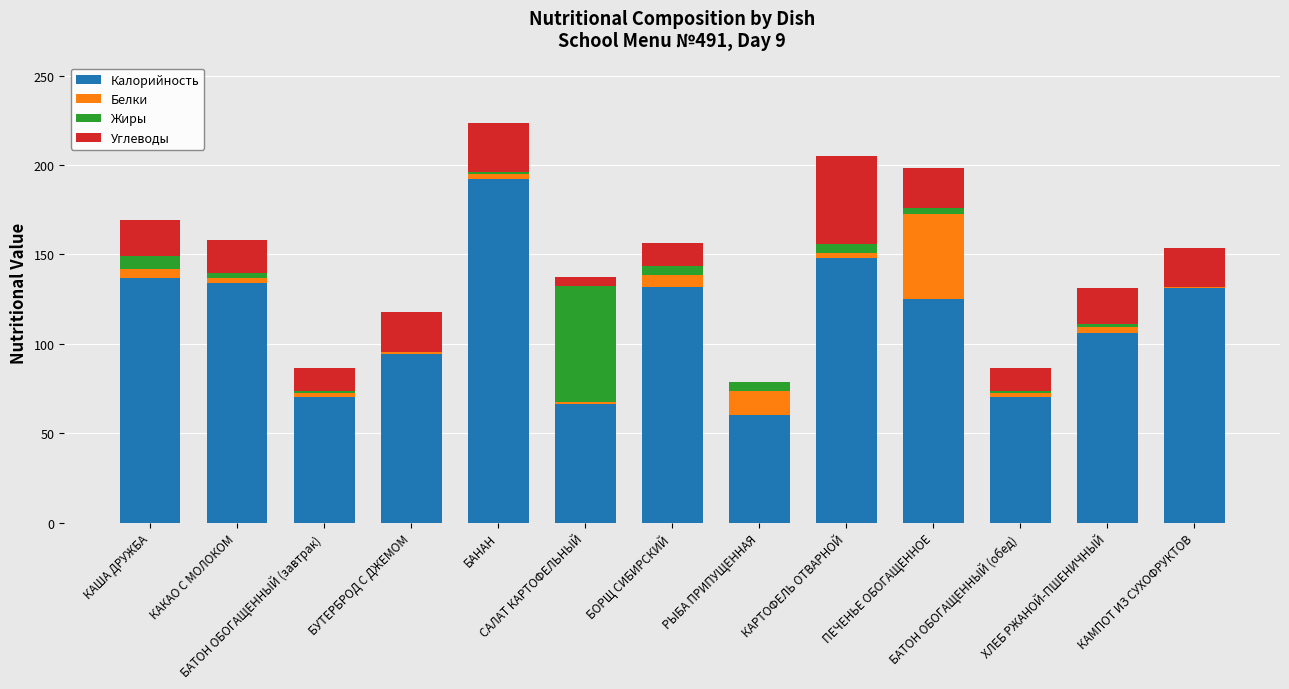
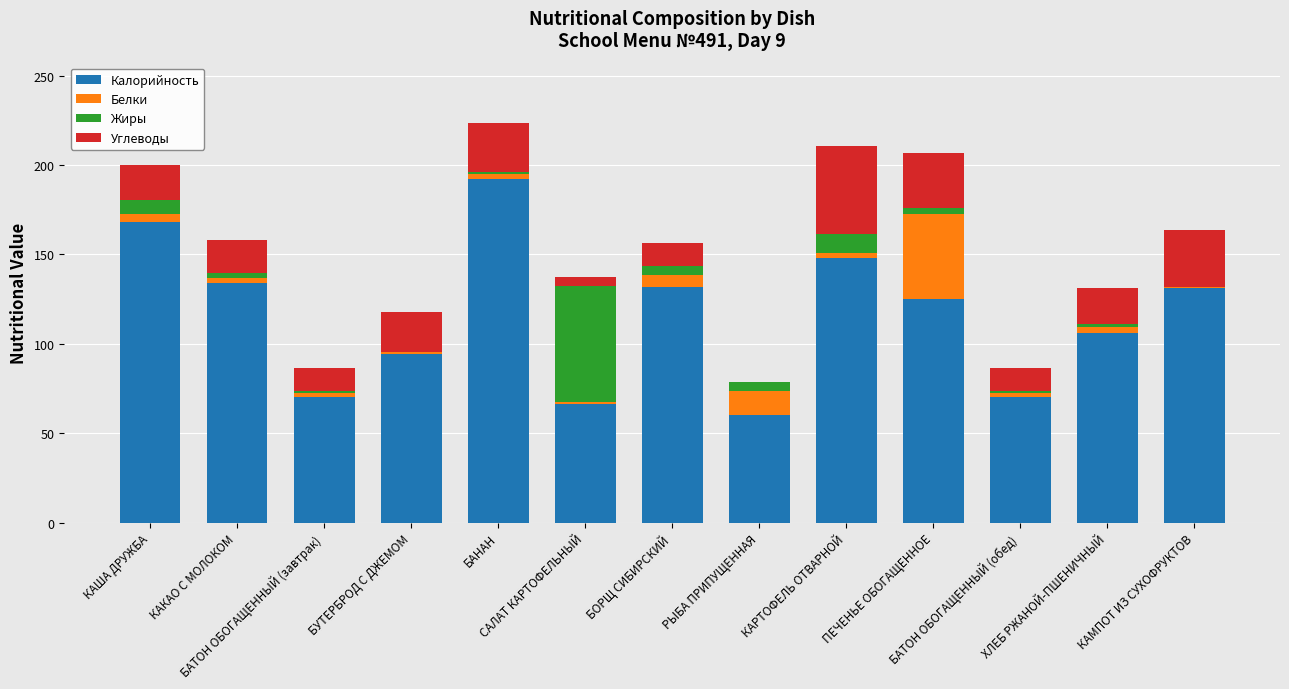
  {
    "Калорийность": {
-     "КАША ДРУЖБА": 137,
+     "КАША ДРУЖБА": 168,
      "КАКАО С МОЛОКОМ": 134,
      "БАТОН ОБОГАЩЕННЫЙ (завтрак)": 70,
      "БУТЕРБРОД С ДЖЕМОМ": 95,
      "БАНАН": 192,
      "САЛАТ КАРТОФЕЛЬНЫЙ": 67,
      "БОРЩ СИБИРСКИЙ": 132,
      "РЫБА ПРИПУЩЕННАЯ": 60,
      "КАРТОФЕЛЬ ОТВАРНОЙ": 148,
      "ПЕЧЕНЬЕ ОБОГАЩЕННОЕ": 125,
      "БАТОН ОБОГАЩЕННЫЙ (обед)": 70,
      "ХЛЕБ РЖАНОЙ-ПШЕНИЧНЫЙ": 106,
      "КАМПОТ ИЗ СУХОФРУКТОВ": 131
    },
    "Белки": {
      "КАША ДРУЖБА": 5,
      "КАКАО С МОЛОКОМ": 3,
      "БАТОН ОБОГАЩЕННЫЙ (завтрак)": 2,
      "БАНАН": 3,
      "БОРЩ СИБИРСКИЙ": 6,
      "РЫБА ПРИПУЩЕННАЯ": 14,
      "КАРТОФЕЛЬ ОТВАРНОЙ": 3,
      "ПЕЧЕНЬЕ ОБОГАЩЕННОЕ": 48,
      "БАТОН ОБОГАЩЕННЫЙ (обед)": 2,
      "ХЛЕБ РЖАНОЙ-ПШЕНИЧНЫЙ": 3
    },
    "Жиры": {
      "КАША ДРУЖБА": 8,
      "КАКАО С МОЛОКОМ": 3,
      "САЛАТ КАРТОФЕЛЬНЫЙ": 65,
      "БОРЩ СИБИРСКИЙ": 5,
      "РЫБА ПРИПУЩЕННАЯ": 5,
-     "КАРТОФЕЛЬ ОТВАРНОЙ": 5,
+     "КАРТОФЕЛЬ ОТВАРНОЙ": 11,
      "ПЕЧЕНЬЕ ОБОГАЩЕННОЕ": 3,
      "ХЛЕБ РЖАНОЙ-ПШЕНИЧНЫЙ": 2
    },
    "Углеводы": {
      "КАША ДРУЖБА": 20,
      "КАКАО С МОЛОКОМ": 19,
      "БАТОН ОБОГАЩЕННЫЙ (завтрак)": 13,
      "БУТЕРБРОД С ДЖЕМОМ": 22,
      "БАНАН": 28,
      "САЛАТ КАРТОФЕЛЬНЫЙ": 5,
      "БОРЩ СИБИРСКИЙ": 12,
      "КАРТОФЕЛЬ ОТВАРНОЙ": 49,
-     "ПЕЧЕНЬЕ ОБОГАЩЕННОЕ": 22,
+     "ПЕЧЕНЬЕ ОБОГАЩЕННОЕ": 31,
      "БАТОН ОБОГАЩЕННЫЙ (обед)": 13,
      "ХЛЕБ РЖАНОЙ-ПШЕНИЧНЫЙ": 20,
-     "КАМПОТ ИЗ СУХОФРУКТОВ": 22
+     "КАМПОТ ИЗ СУХОФРУКТОВ": 32
    }
  }
